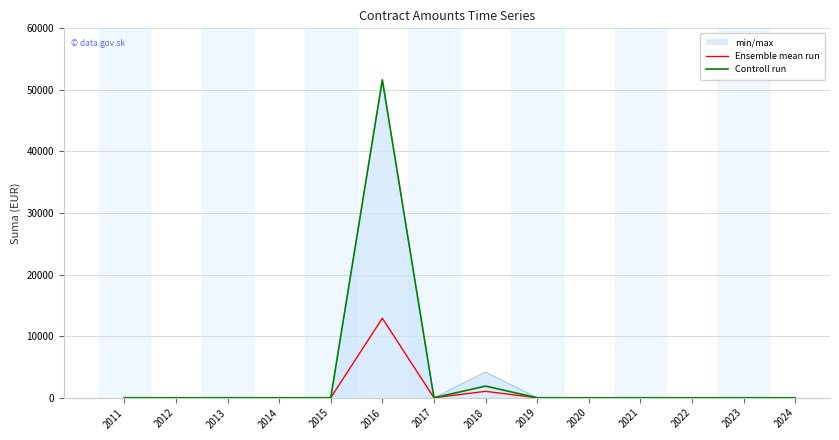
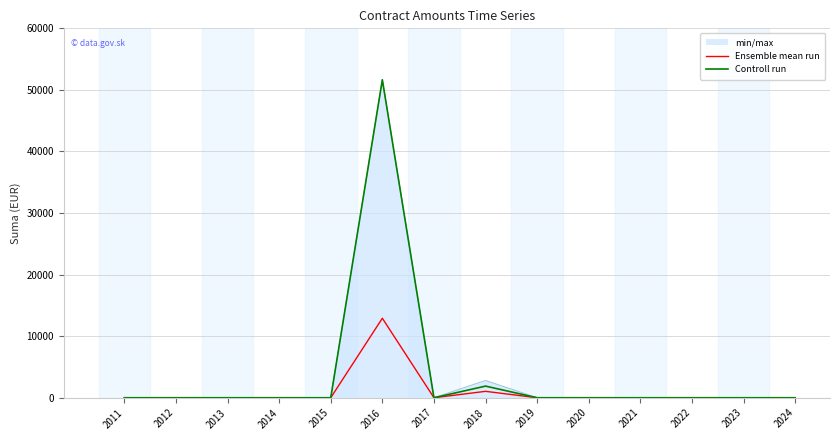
  {
    "min/max": {
-     "2018": 4000
+     "2018": 3000
    },
    "Ensemble mean run": {
      "2016": 13000,
      "2018": 1000
    },
    "Controll run": {
      "2018": 2000
    }
  }
